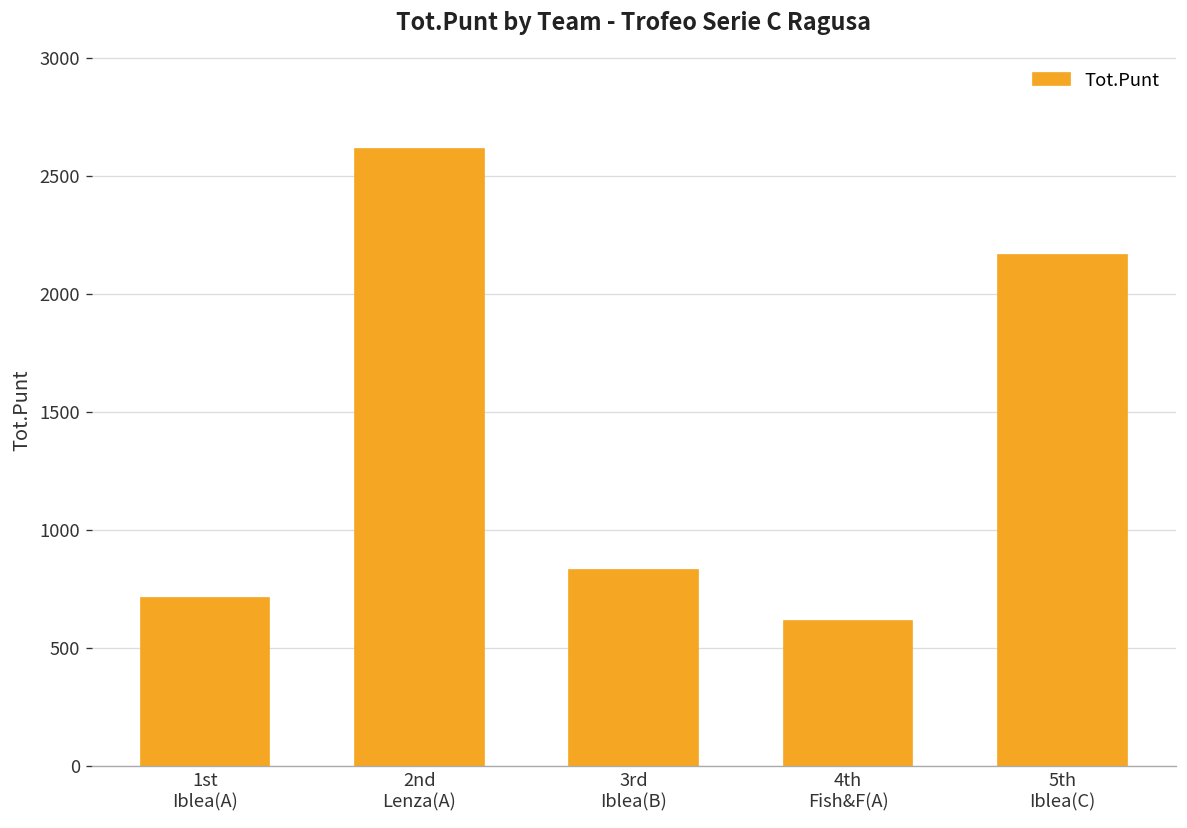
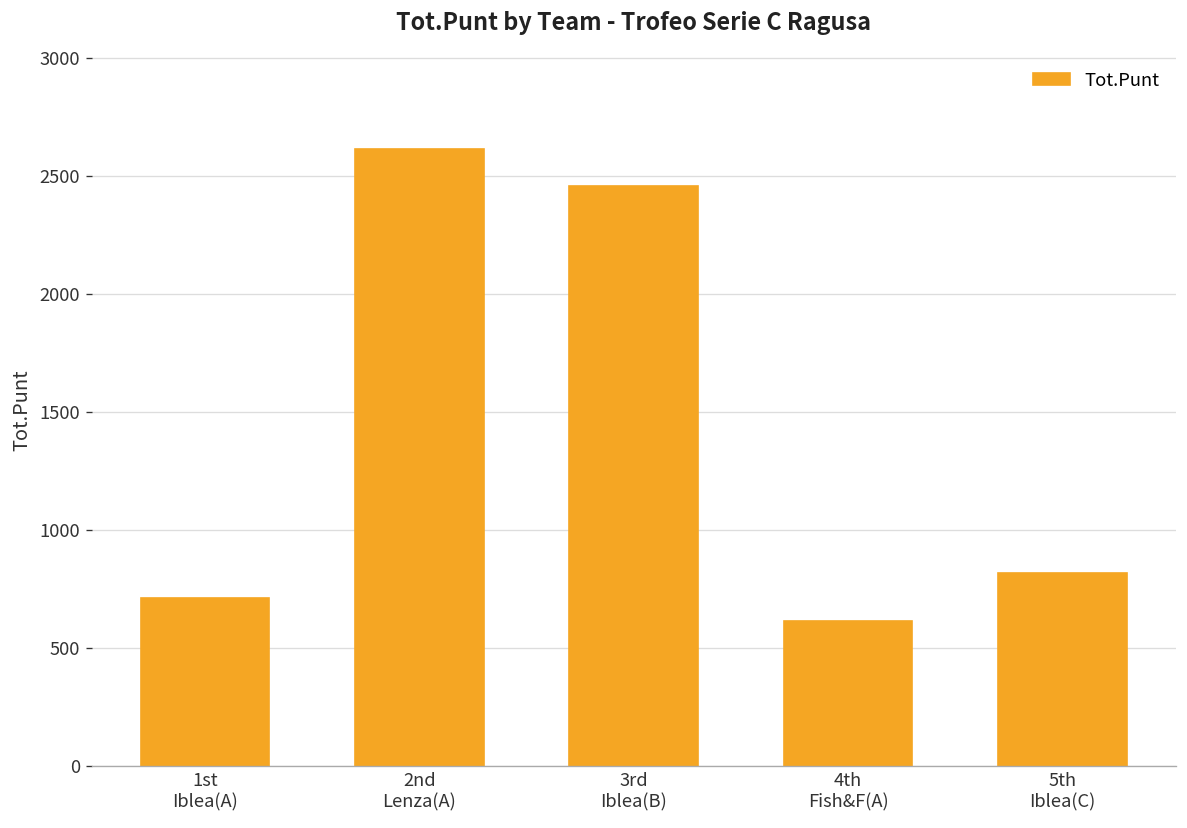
  {
    "1st Iblea(A)": 710,
    "2nd Lenza(A)": 2610,
-   "3rd Iblea(B)": 830,
+   "3rd Iblea(B)": 2460,
    "4th Fish&F(A)": 620,
-   "5th Iblea(C)": 2170
+   "5th Iblea(C)": 820
  }
